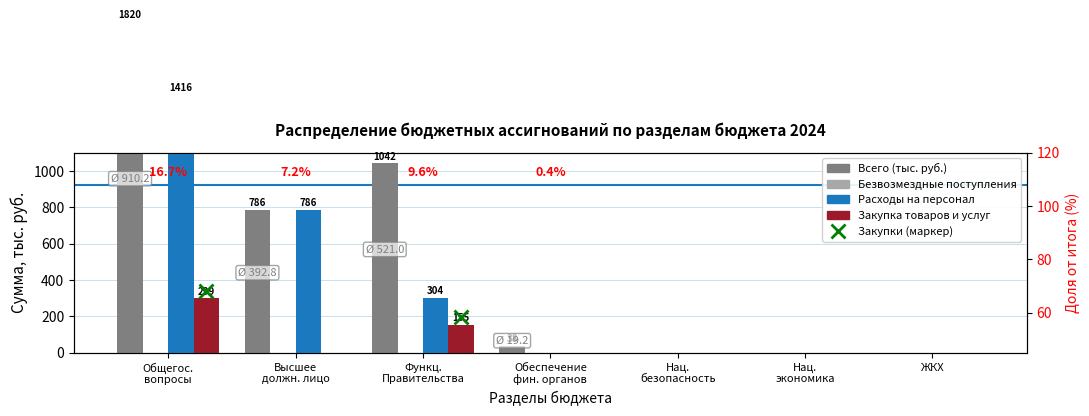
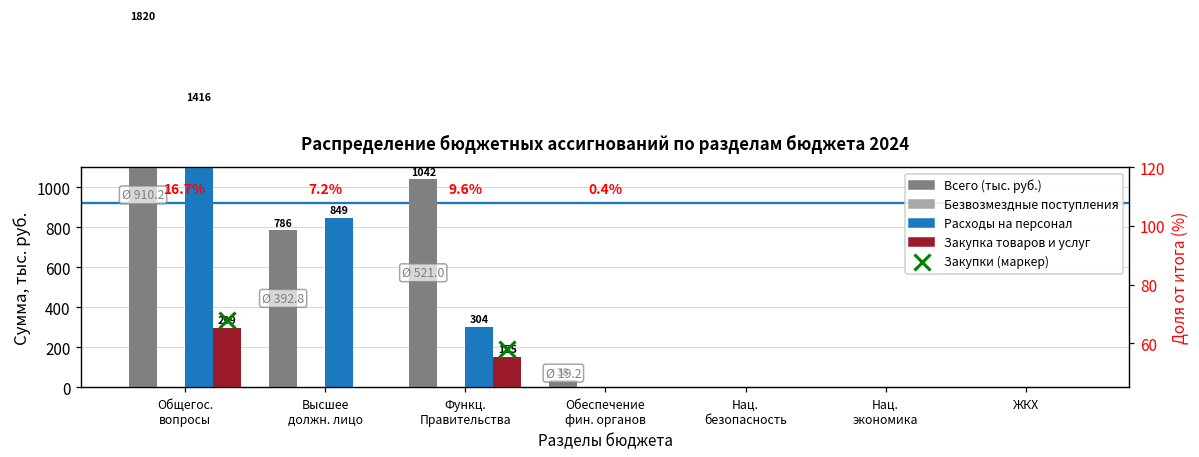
  {
    "Всего (тыс. руб.)": {
      "Высшее должн. лицо": 786,
      "Функц. Правительства": 1042
    },
    "Расходы на персонал": {
-     "Высшее должн. лицо": 786,
+     "Высшее должн. лицо": 849,
      "Функц. Правительства": 304
    }
  }
